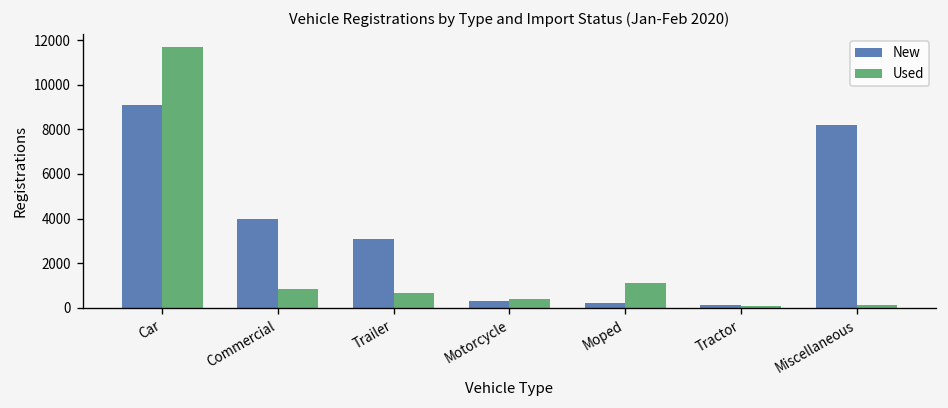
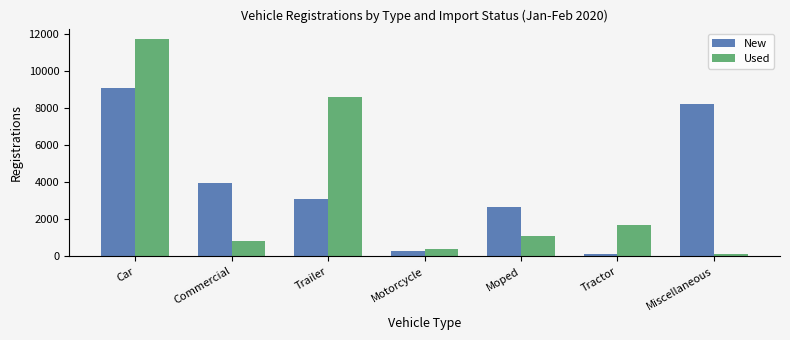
  {
    "New": {
      "Car": 9100,
      "Commercial": 4000,
      "Trailer": 3100,
      "Motorcycle": 300,
-     "Moped": 200,
+     "Moped": 2600,
      "Miscellaneous": 8200
    },
    "Used": {
      "Car": 11700,
      "Commercial": 800,
-     "Trailer": 600,
+     "Trailer": 8600,
      "Motorcycle": 400,
      "Moped": 1100,
-     "Tractor": 100
+     "Tractor": 1700
    }
  }
